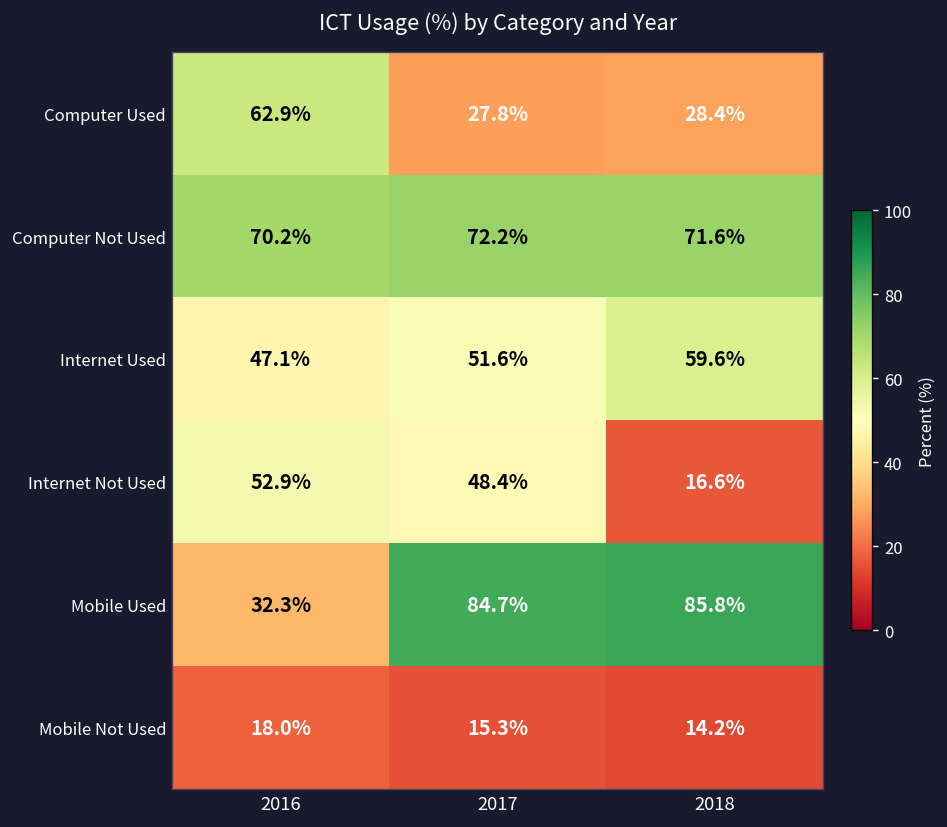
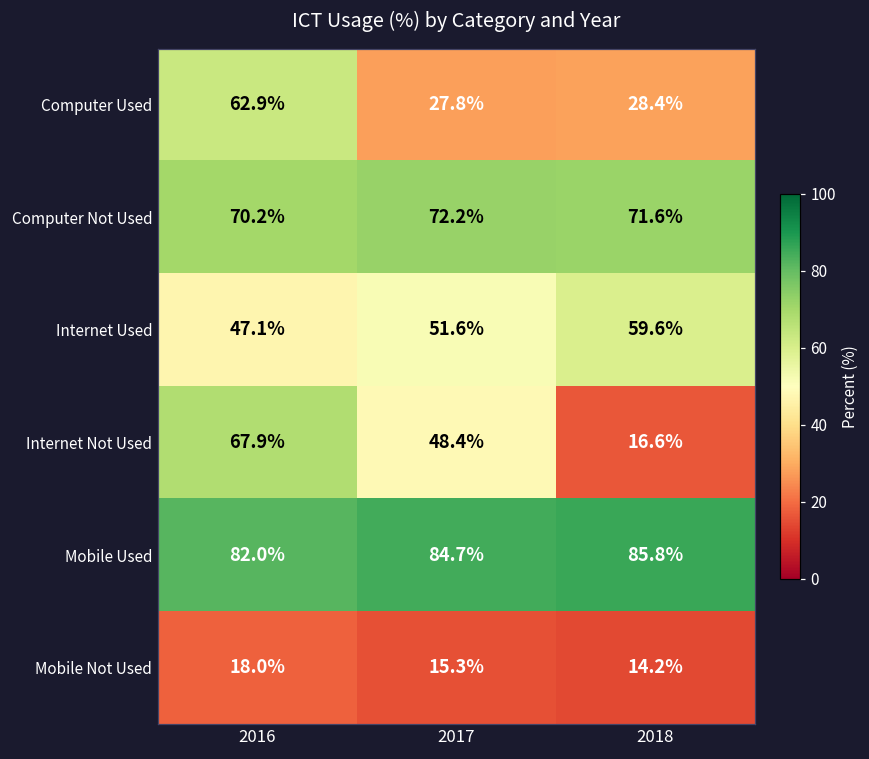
  {
    "Computer Used": {
      "2016": "62.9%",
      "2017": "27.8%",
      "2018": "28.4%"
    },
    "Computer Not Used": {
      "2016": "70.2%",
      "2017": "72.2%",
      "2018": "71.6%"
    },
    "Internet Used": {
      "2016": "47.1%",
      "2017": "51.6%",
      "2018": "59.6%"
    },
    "Internet Not Used": {
-     "2016": "52.9%",
+     "2016": "67.9%",
      "2017": "48.4%",
      "2018": "16.6%"
    },
    "Mobile Used": {
-     "2016": "32.3%",
+     "2016": "82.0%",
      "2017": "84.7%",
      "2018": "85.8%"
    },
    "Mobile Not Used": {
      "2016": "18.0%",
      "2017": "15.3%",
      "2018": "14.2%"
    }
  }
